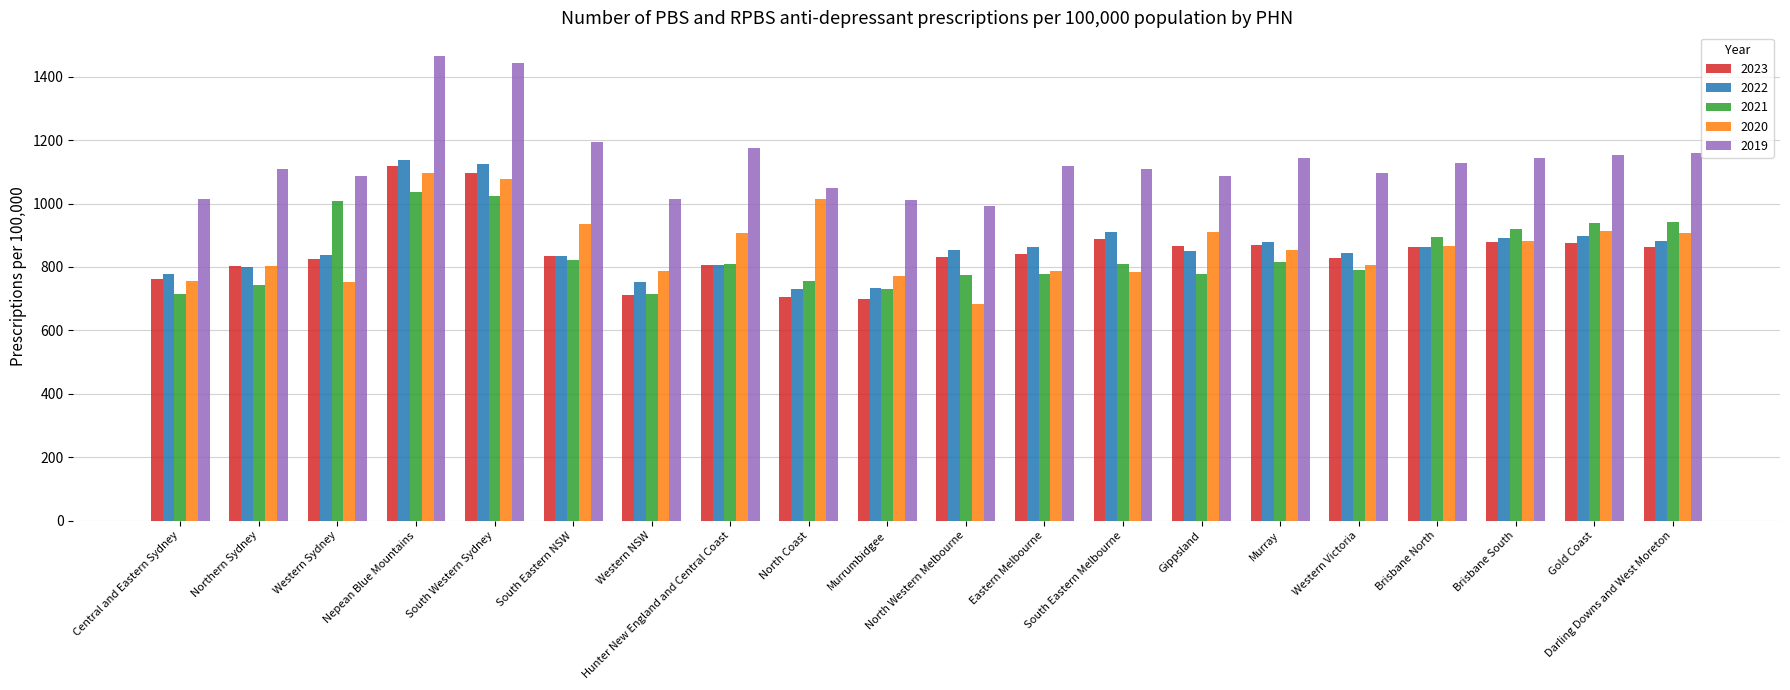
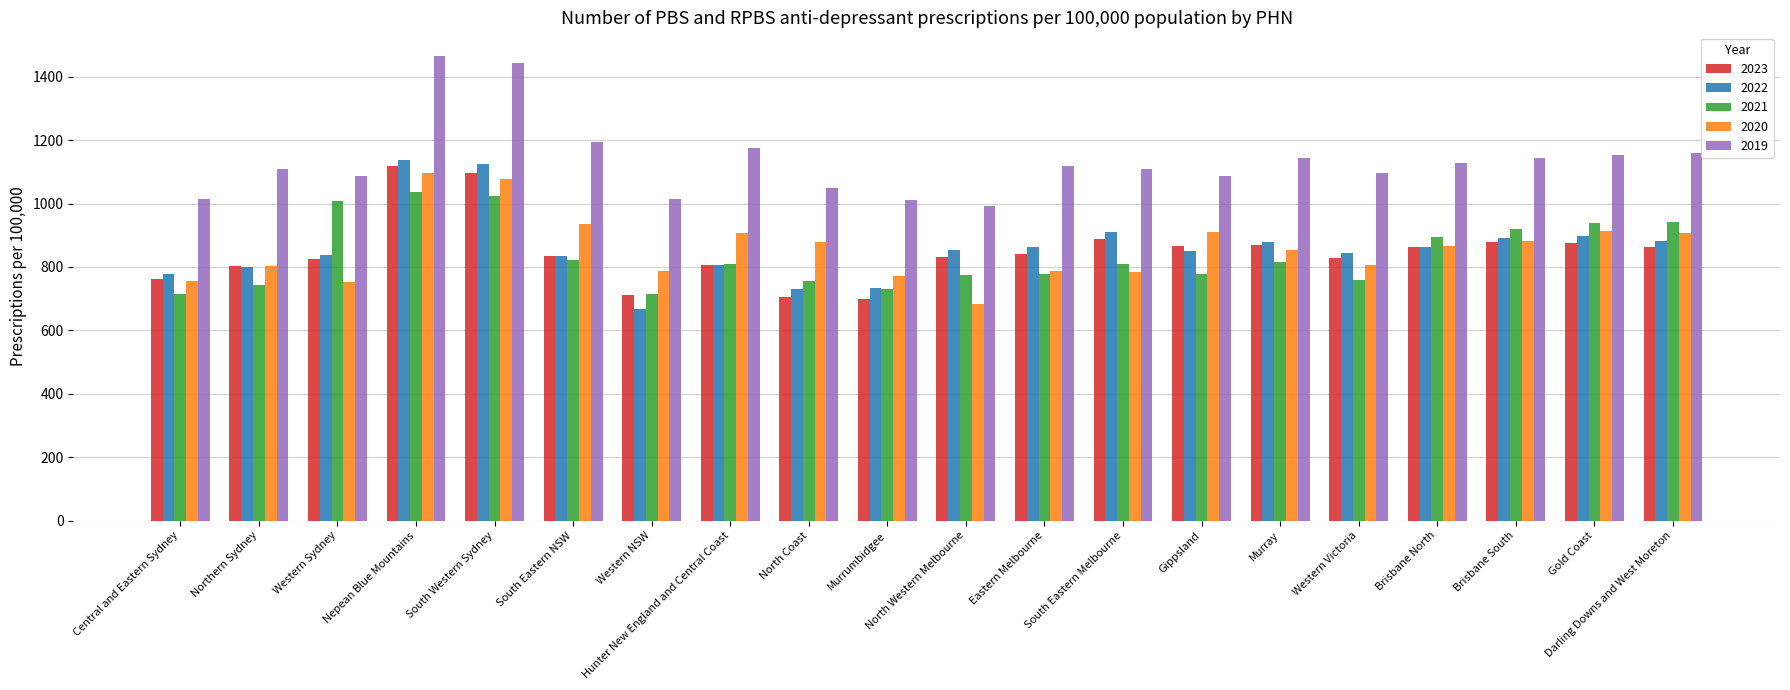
  {
    "2023": {
      "Central and Eastern Sydney": 760,
      "Northern Sydney": 800,
      "Western Sydney": 830,
      "Nepean Blue Mountains": 1120,
      "South Western Sydney": 1100,
      "South Eastern NSW": 830,
      "Western NSW": 710,
      "Hunter New England and Central Coast": 810,
      "North Coast": 700,
      "Murrumbidgee": 700,
      "North Western Melbourne": 830,
      "Eastern Melbourne": 840,
      "South Eastern Melbourne": 890,
      "Gippsland": 870,
      "Murray": 870,
      "Western Victoria": 830,
      "Brisbane North": 860,
      "Brisbane South": 880,
      "Gold Coast": 880,
      "Darling Downs and West Moreton": 860
    },
    "2022": {
      "Central and Eastern Sydney": 780,
      "Northern Sydney": 800,
      "Western Sydney": 840,
      "Nepean Blue Mountains": 1140,
      "South Western Sydney": 1120,
      "South Eastern NSW": 830,
-     "Western NSW": 750,
+     "Western NSW": 670,
      "Hunter New England and Central Coast": 810,
      "North Coast": 730,
      "Murrumbidgee": 730,
      "North Western Melbourne": 860,
      "Eastern Melbourne": 860,
      "South Eastern Melbourne": 910,
      "Gippsland": 850,
      "Murray": 880,
      "Western Victoria": 840,
      "Brisbane North": 860,
      "Brisbane South": 890,
      "Gold Coast": 900,
      "Darling Downs and West Moreton": 880
    },
    "2021": {
      "Central and Eastern Sydney": 720,
      "Northern Sydney": 740,
      "Western Sydney": 1010,
      "Nepean Blue Mountains": 1040,
      "South Western Sydney": 1020,
      "South Eastern NSW": 820,
      "Western NSW": 720,
      "Hunter New England and Central Coast": 810,
      "North Coast": 760,
      "Murrumbidgee": 730,
      "North Western Melbourne": 770,
      "Eastern Melbourne": 780,
      "South Eastern Melbourne": 810,
      "Gippsland": 780,
      "Murray": 820,
-     "Western Victoria": 790,
+     "Western Victoria": 760,
      "Brisbane North": 900,
      "Brisbane South": 920,
      "Gold Coast": 940,
      "Darling Downs and West Moreton": 940
    },
    "2020": {
      "Central and Eastern Sydney": 760,
      "Northern Sydney": 800,
      "Western Sydney": 750,
      "Nepean Blue Mountains": 1100,
      "South Western Sydney": 1080,
      "South Eastern NSW": 940,
      "Western NSW": 790,
      "Hunter New England and Central Coast": 910,
-     "North Coast": 1010,
+     "North Coast": 880,
      "Murrumbidgee": 770,
      "North Western Melbourne": 680,
      "Eastern Melbourne": 790,
      "South Eastern Melbourne": 780,
      "Gippsland": 910,
      "Murray": 850,
      "Western Victoria": 810,
      "Brisbane North": 870,
      "Brisbane South": 880,
      "Gold Coast": 920,
      "Darling Downs and West Moreton": 910
    },
    "2019": {
      "Central and Eastern Sydney": 1010,
      "Northern Sydney": 1110,
      "Western Sydney": 1090,
      "Nepean Blue Mountains": 1470,
      "South Western Sydney": 1450,
      "South Eastern NSW": 1200,
      "Western NSW": 1020,
      "Hunter New England and Central Coast": 1180,
      "North Coast": 1050,
      "Murrumbidgee": 1010,
      "North Western Melbourne": 990,
      "Eastern Melbourne": 1120,
      "South Eastern Melbourne": 1110,
      "Gippsland": 1090,
      "Murray": 1150,
      "Western Victoria": 1100,
      "Brisbane North": 1130,
      "Brisbane South": 1150,
      "Gold Coast": 1150,
      "Darling Downs and West Moreton": 1160
    }
  }
